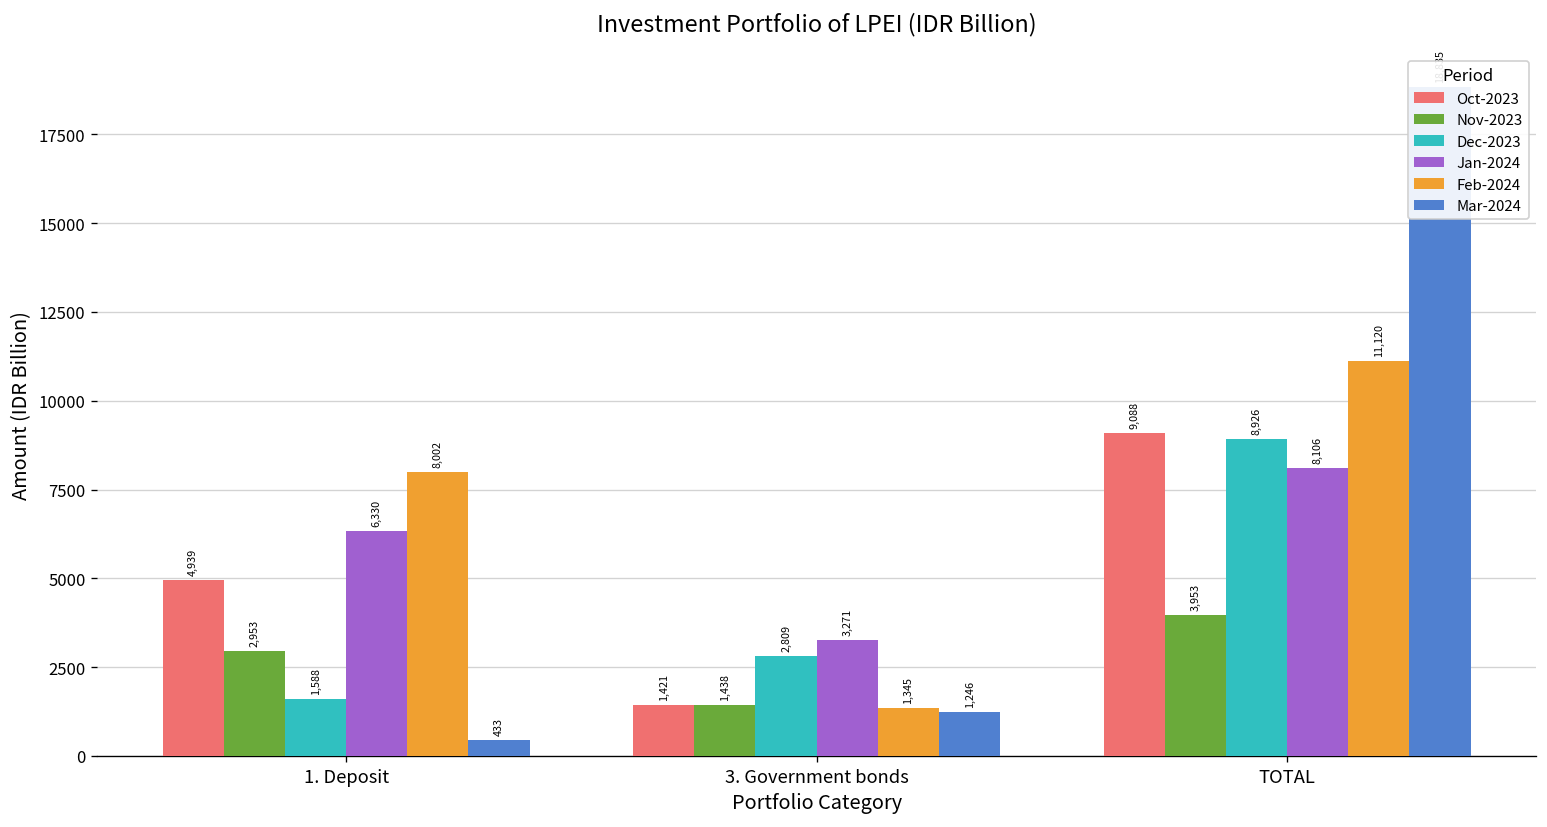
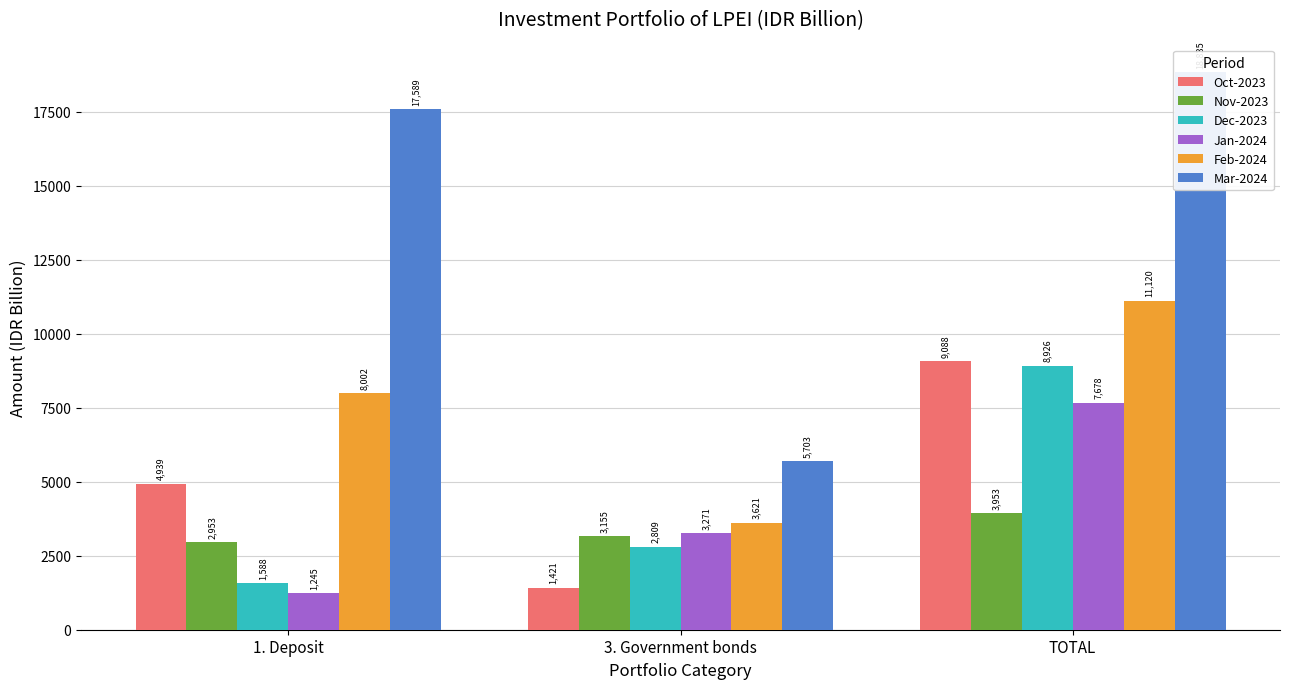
  {
    "Oct-2023": {
      "1. Deposit": "4,939",
      "3. Government bonds": "1,421",
      "TOTAL": "9,088"
    },
    "Nov-2023": {
      "1. Deposit": "2,953",
-     "3. Government bonds": "1,438",
+     "3. Government bonds": "3,155",
      "TOTAL": "3,953"
    },
    "Dec-2023": {
      "1. Deposit": "1,588",
      "3. Government bonds": "2,809",
      "TOTAL": "8,926"
    },
    "Jan-2024": {
-     "1. Deposit": "6,330",
+     "1. Deposit": "1,245",
      "3. Government bonds": "3,271",
-     "TOTAL": "8,106"
+     "TOTAL": "7,678"
    },
    "Feb-2024": {
      "1. Deposit": "8,002",
-     "3. Government bonds": "1,345",
+     "3. Government bonds": "3,621",
      "TOTAL": "11,120"
    },
    "Mar-2024": {
-     "1. Deposit": "433",
-     "3. Government bonds": "1,246"
+     "1. Deposit": "17,589",
+     "3. Government bonds": "5,703"
    }
  }
